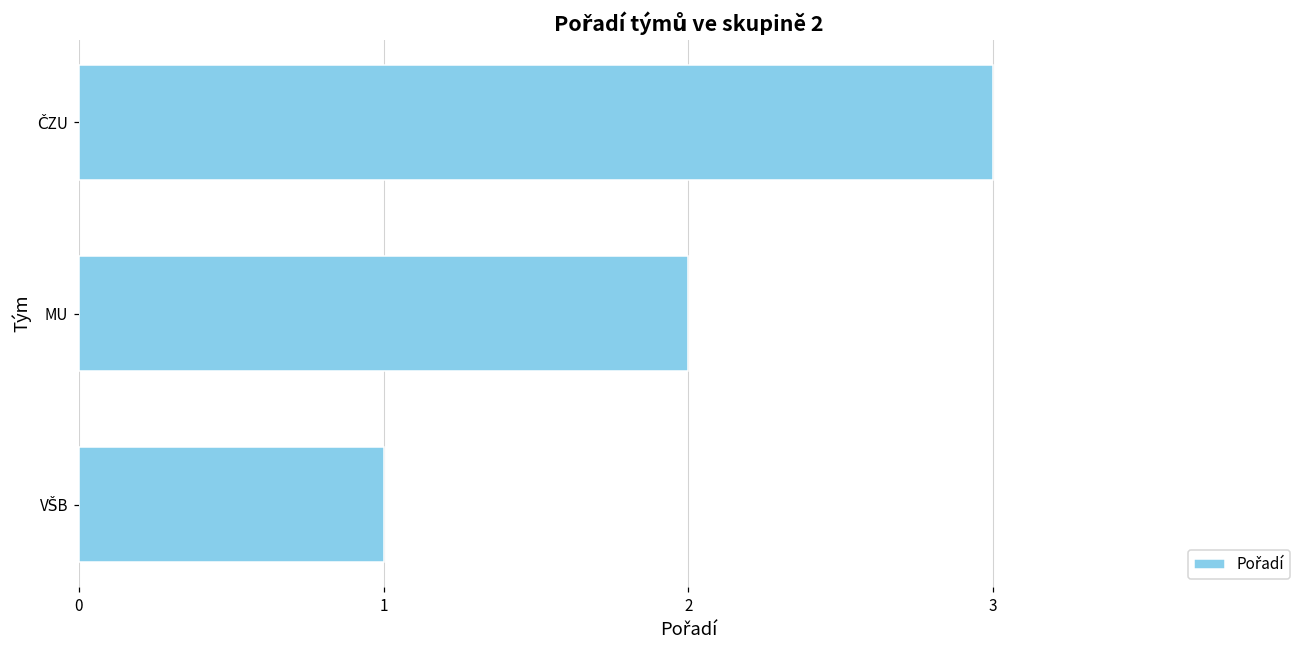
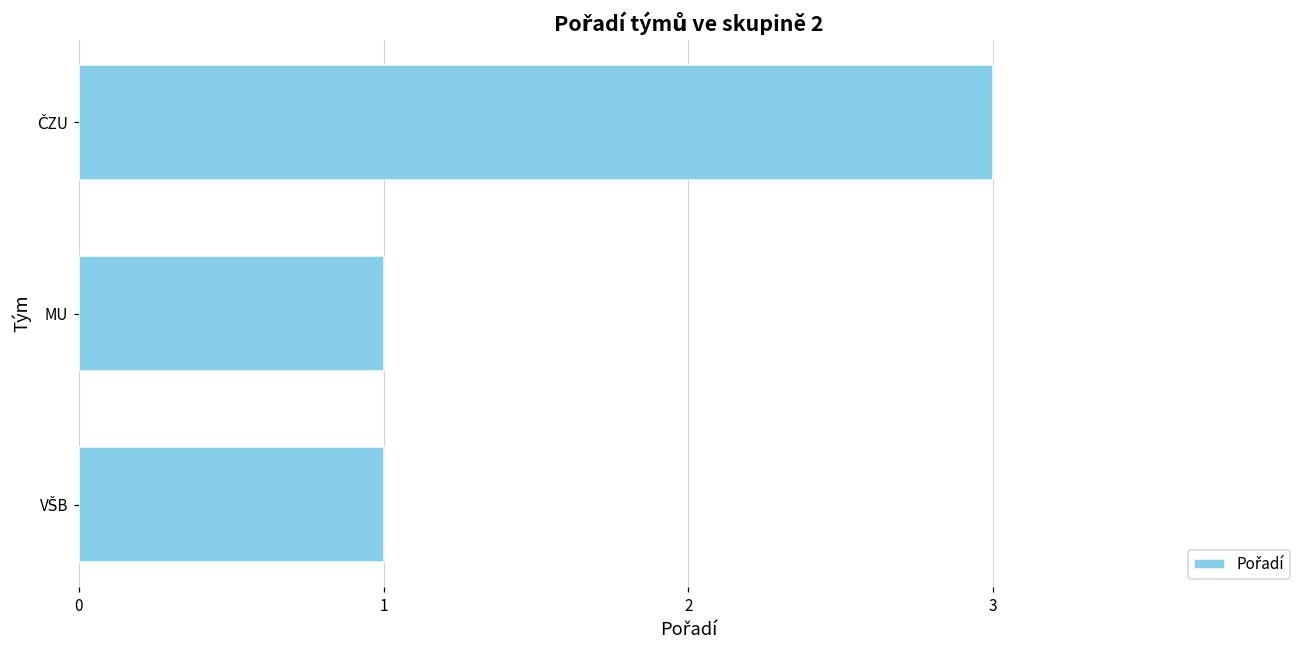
  {
    "ČZU": 3,
-   "MU": 2,
+   "MU": 1,
    "VŠB": 1
  }
